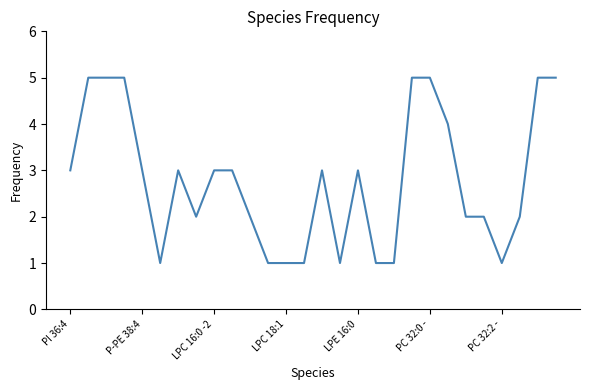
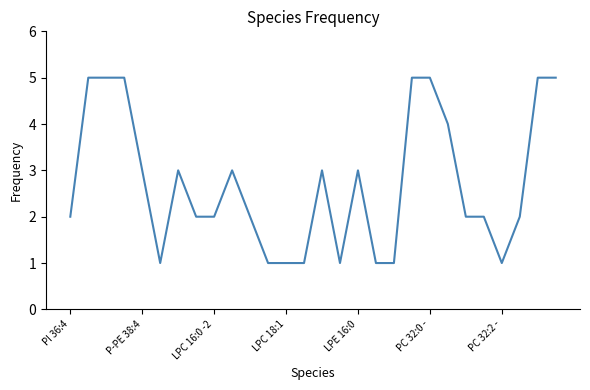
  {
-   "PI 36:4": 3,
+   "PI 36:4": 2,
    "P-PE 38:4": 3,
-   "LPC 16:0 -2": 3,
+   "LPC 16:0 -2": 2,
    "LPC 18:1": 1,
    "LPE 16:0": 3,
    "PC 32:0 -": 5,
    "PC 32:2 -": 1
  }
